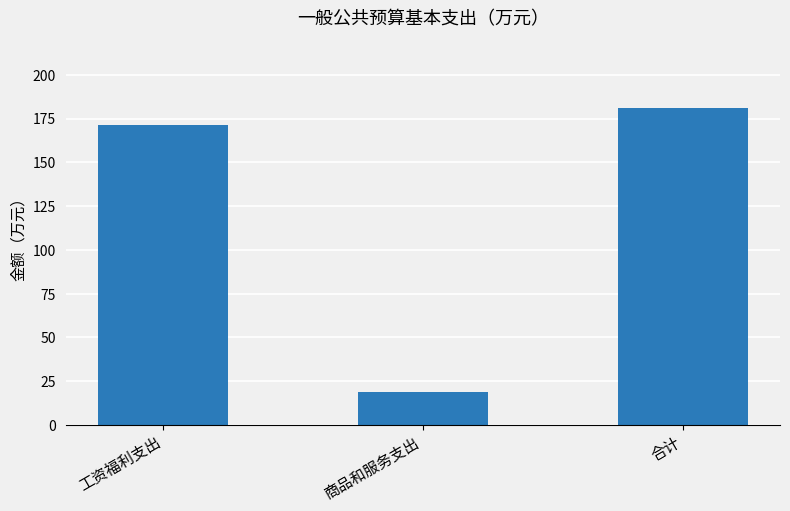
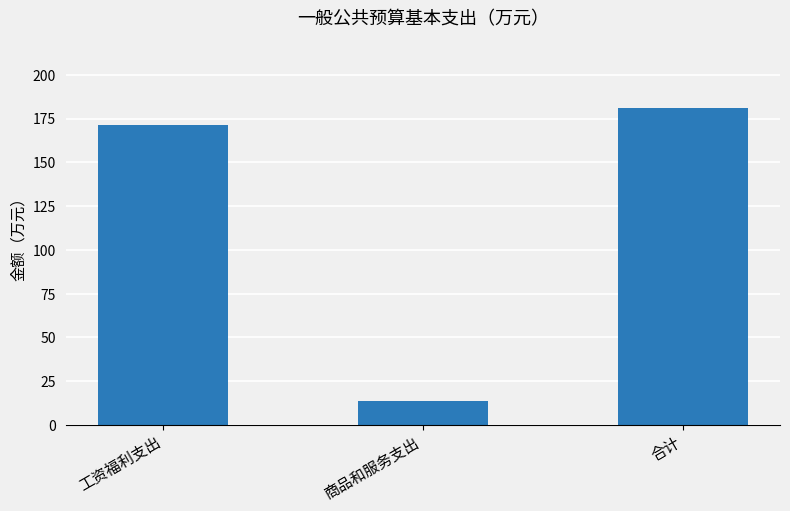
  {
    "工资福利支出": 171,
-   "商品和服务支出": 19,
+   "商品和服务支出": 14,
    "合计": 181
  }
